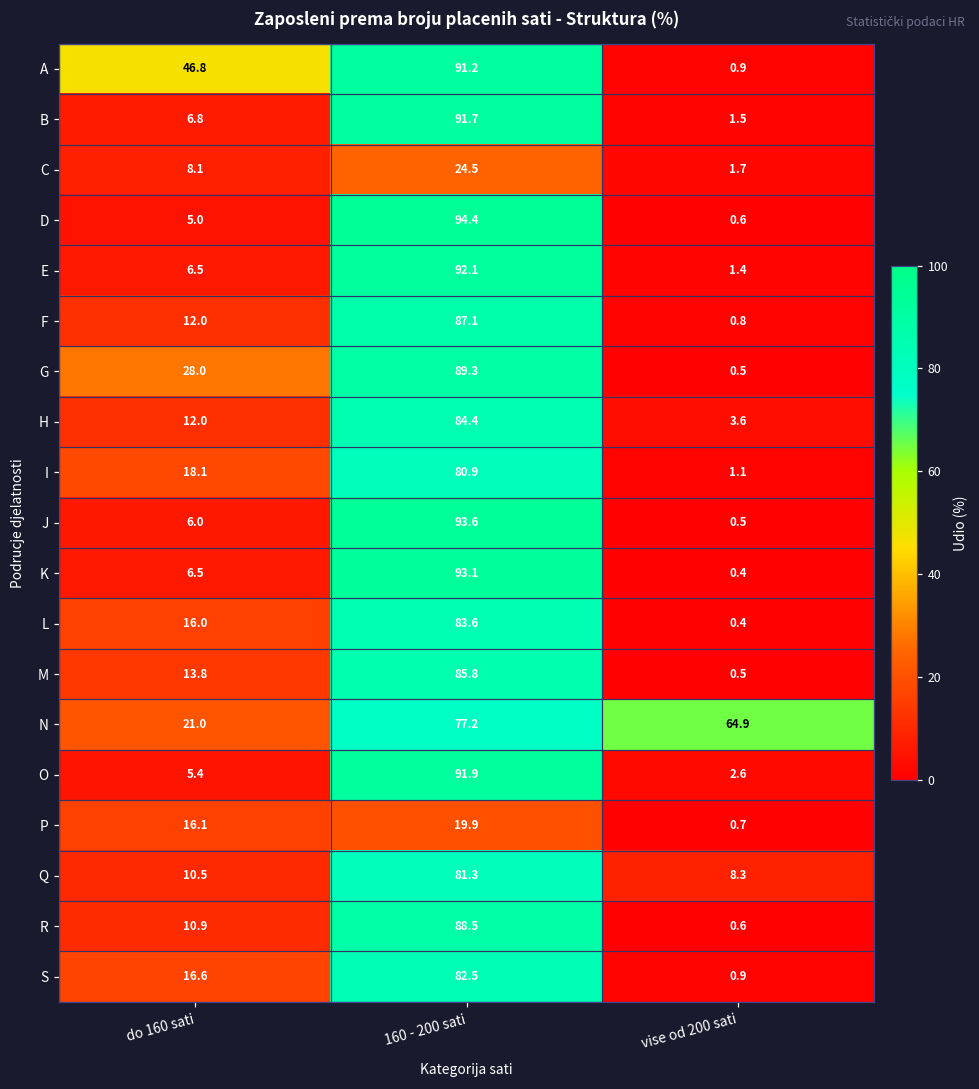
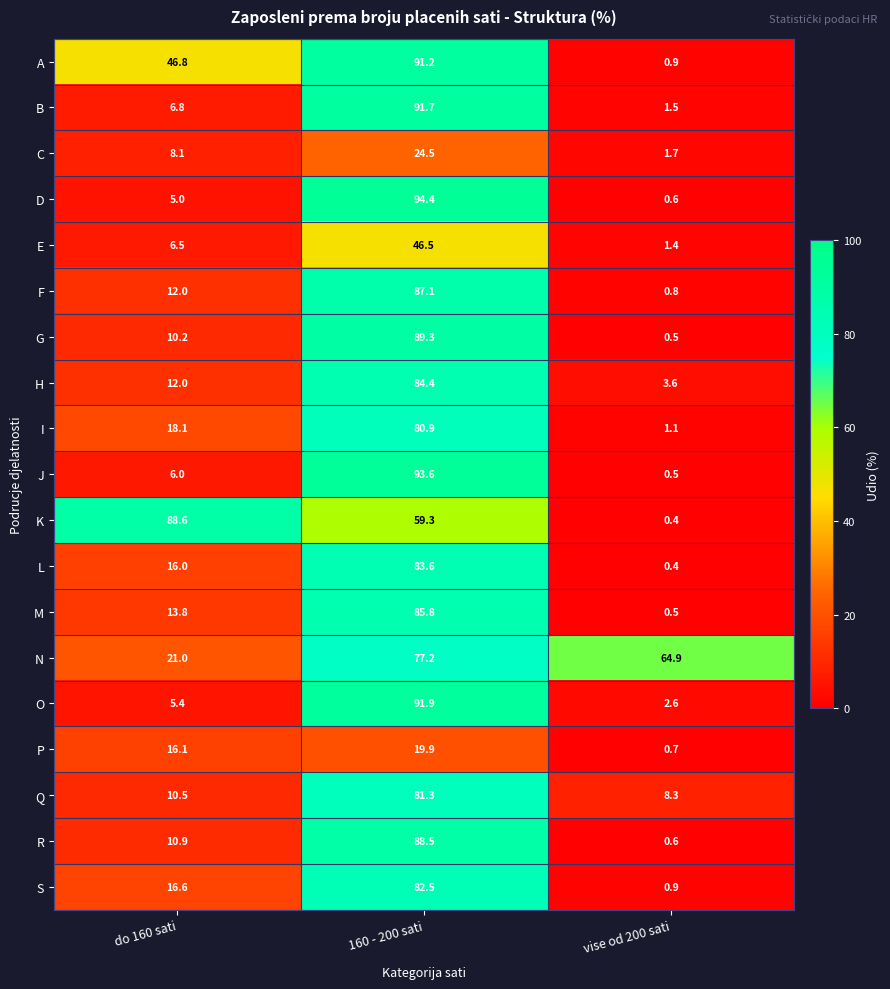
  {
    "A": {
      "do 160 sati": 46.8,
      "160 - 200 sati": 91.2,
      "vise od 200 sati": 0.9
    },
    "B": {
      "do 160 sati": 6.8,
      "160 - 200 sati": 91.7,
      "vise od 200 sati": 1.5
    },
    "C": {
      "do 160 sati": 8.1,
      "160 - 200 sati": 24.5,
      "vise od 200 sati": 1.7
    },
    "D": {
      "do 160 sati": 5.0,
      "160 - 200 sati": 94.4,
      "vise od 200 sati": 0.6
    },
    "E": {
      "do 160 sati": 6.5,
-     "160 - 200 sati": 92.1,
+     "160 - 200 sati": 46.5,
      "vise od 200 sati": 1.4
    },
    "F": {
      "do 160 sati": 12.0,
      "160 - 200 sati": 87.1,
      "vise od 200 sati": 0.8
    },
    "G": {
-     "do 160 sati": 28.0,
+     "do 160 sati": 10.2,
      "160 - 200 sati": 89.3,
      "vise od 200 sati": 0.5
    },
    "H": {
      "do 160 sati": 12.0,
      "160 - 200 sati": 84.4,
      "vise od 200 sati": 3.6
    },
    "I": {
      "do 160 sati": 18.1,
      "160 - 200 sati": 80.9,
      "vise od 200 sati": 1.1
    },
    "J": {
      "do 160 sati": 6.0,
      "160 - 200 sati": 93.6,
      "vise od 200 sati": 0.5
    },
    "K": {
-     "do 160 sati": 6.5,
-     "160 - 200 sati": 93.1,
+     "do 160 sati": 88.6,
+     "160 - 200 sati": 59.3,
      "vise od 200 sati": 0.4
    },
    "L": {
      "do 160 sati": 16.0,
      "160 - 200 sati": 83.6,
      "vise od 200 sati": 0.4
    },
    "M": {
      "do 160 sati": 13.8,
      "160 - 200 sati": 85.8,
      "vise od 200 sati": 0.5
    },
    "N": {
      "do 160 sati": 21.0,
      "160 - 200 sati": 77.2,
      "vise od 200 sati": 64.9
    },
    "O": {
      "do 160 sati": 5.4,
      "160 - 200 sati": 91.9,
      "vise od 200 sati": 2.6
    },
    "P": {
      "do 160 sati": 16.1,
      "160 - 200 sati": 19.9,
      "vise od 200 sati": 0.7
    },
    "Q": {
      "do 160 sati": 10.5,
      "160 - 200 sati": 81.3,
      "vise od 200 sati": 8.3
    },
    "R": {
      "do 160 sati": 10.9,
      "160 - 200 sati": 88.5,
      "vise od 200 sati": 0.6
    },
    "S": {
      "do 160 sati": 16.6,
      "160 - 200 sati": 82.5,
      "vise od 200 sati": 0.9
    }
  }
